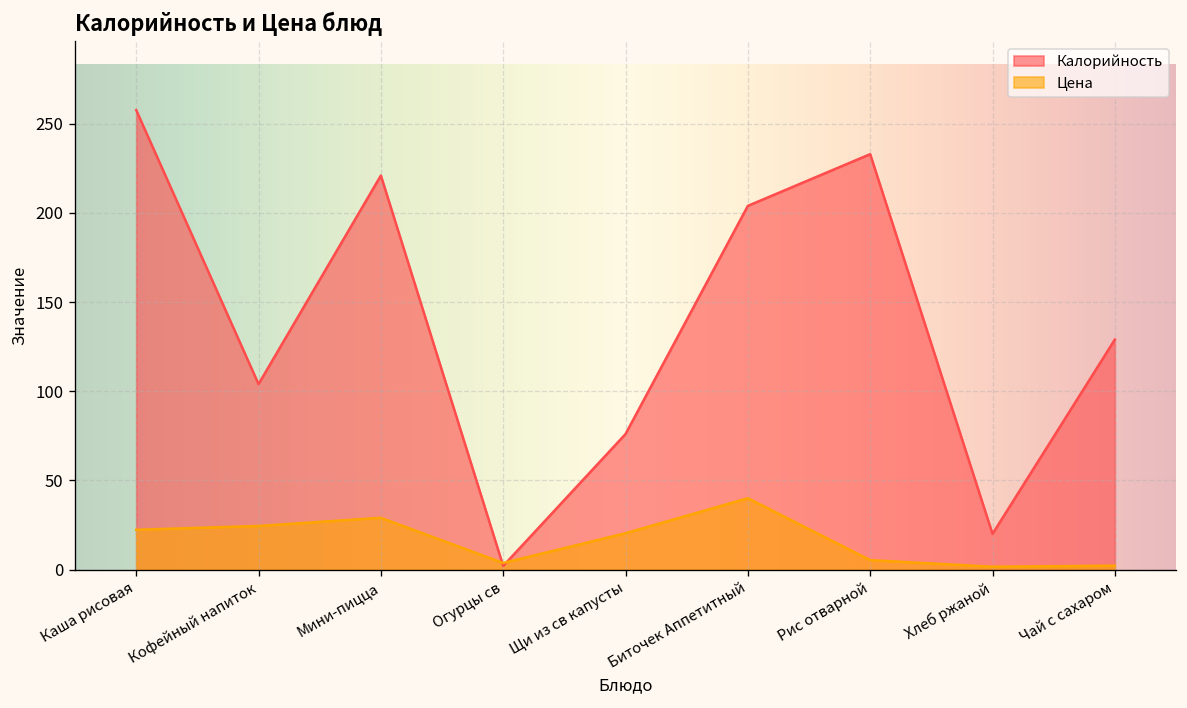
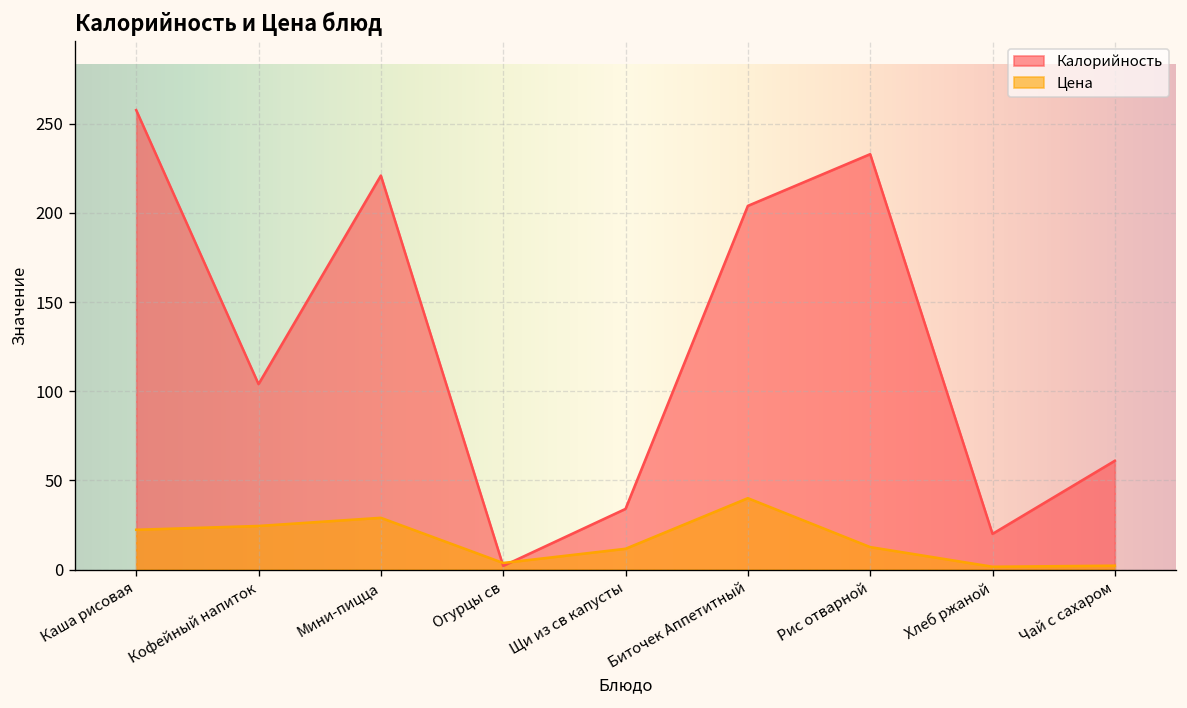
  {
    "Калорийность": {
      "Каша рисовая": 258,
      "Кофейный напиток": 104,
      "Мини-пицца": 221,
-     "Щи из св капусты": 76,
+     "Щи из св капусты": 34,
      "Биточек Аппетитный": 204,
      "Рис отварной": 233,
      "Хлеб ржаной": 20,
-     "Чай с сахаром": 129
+     "Чай с сахаром": 61
    },
    "Цена": {
      "Каша рисовая": 22,
      "Кофейный напиток": 24,
      "Мини-пицца": 29,
-     "Щи из св капусты": 20,
+     "Щи из св капусты": 12,
      "Биточек Аппетитный": 40,
-     "Рис отварной": 5,
+     "Рис отварной": 13,
      "Хлеб ржаной": 2,
      "Чай с сахаром": 2
    }
  }
